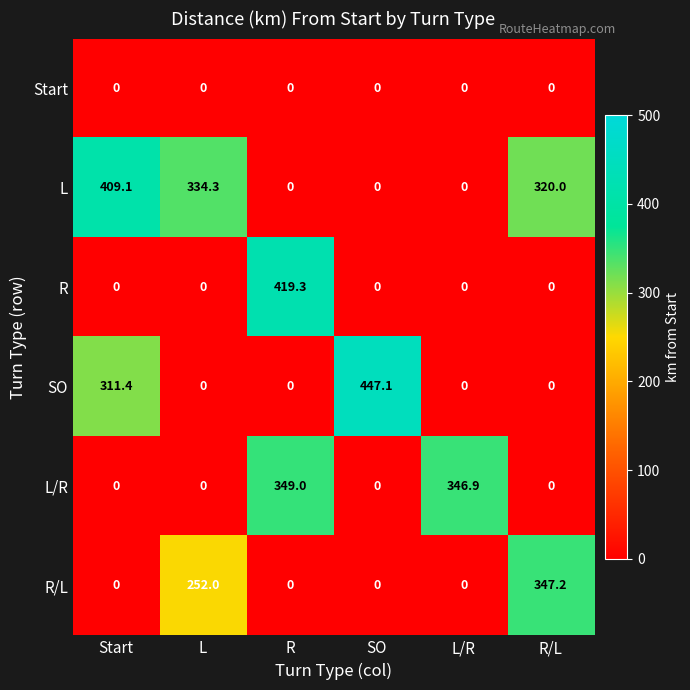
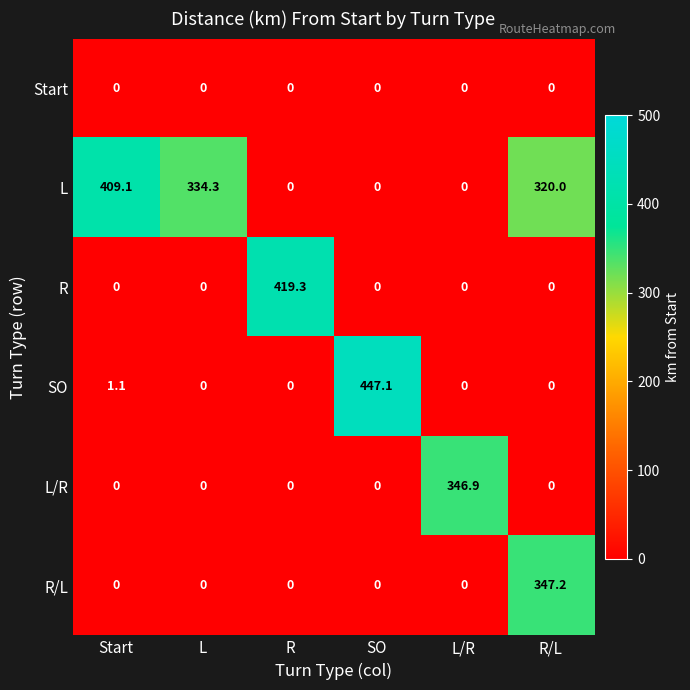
  {
    "Start": {
      "Start": 0,
      "L": 0,
      "R": 0,
      "SO": 0,
      "L/R": 0,
      "R/L": 0
    },
    "L": {
      "Start": 409.1,
      "L": 334.3,
      "R": 0,
      "SO": 0,
      "L/R": 0,
      "R/L": 320.0
    },
    "R": {
      "Start": 0,
      "L": 0,
      "R": 419.3,
      "SO": 0,
      "L/R": 0,
      "R/L": 0
    },
    "SO": {
-     "Start": 311.4,
+     "Start": 1.1,
      "L": 0,
      "R": 0,
      "SO": 447.1,
      "L/R": 0,
      "R/L": 0
    },
    "L/R": {
      "Start": 0,
      "L": 0,
-     "R": 349.0,
+     "R": 0,
      "SO": 0,
      "L/R": 346.9,
      "R/L": 0
    },
    "R/L": {
      "Start": 0,
-     "L": 252.0,
+     "L": 0,
      "R": 0,
      "SO": 0,
      "L/R": 0,
      "R/L": 347.2
    }
  }
